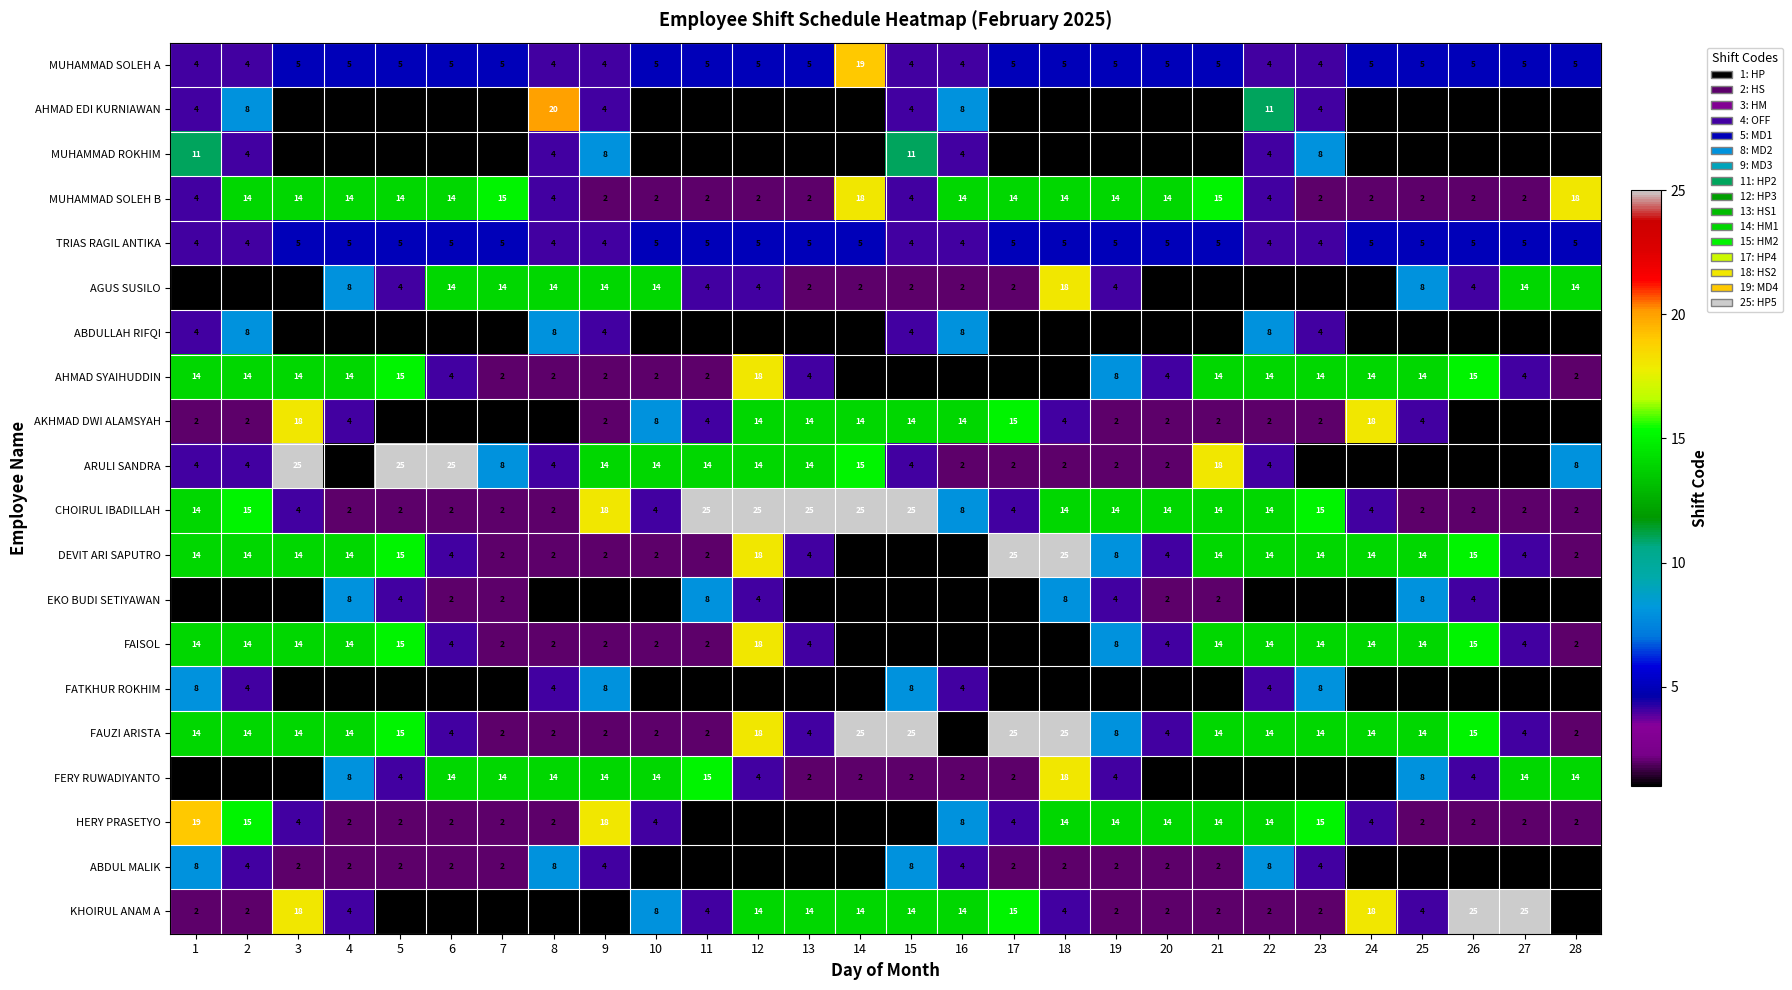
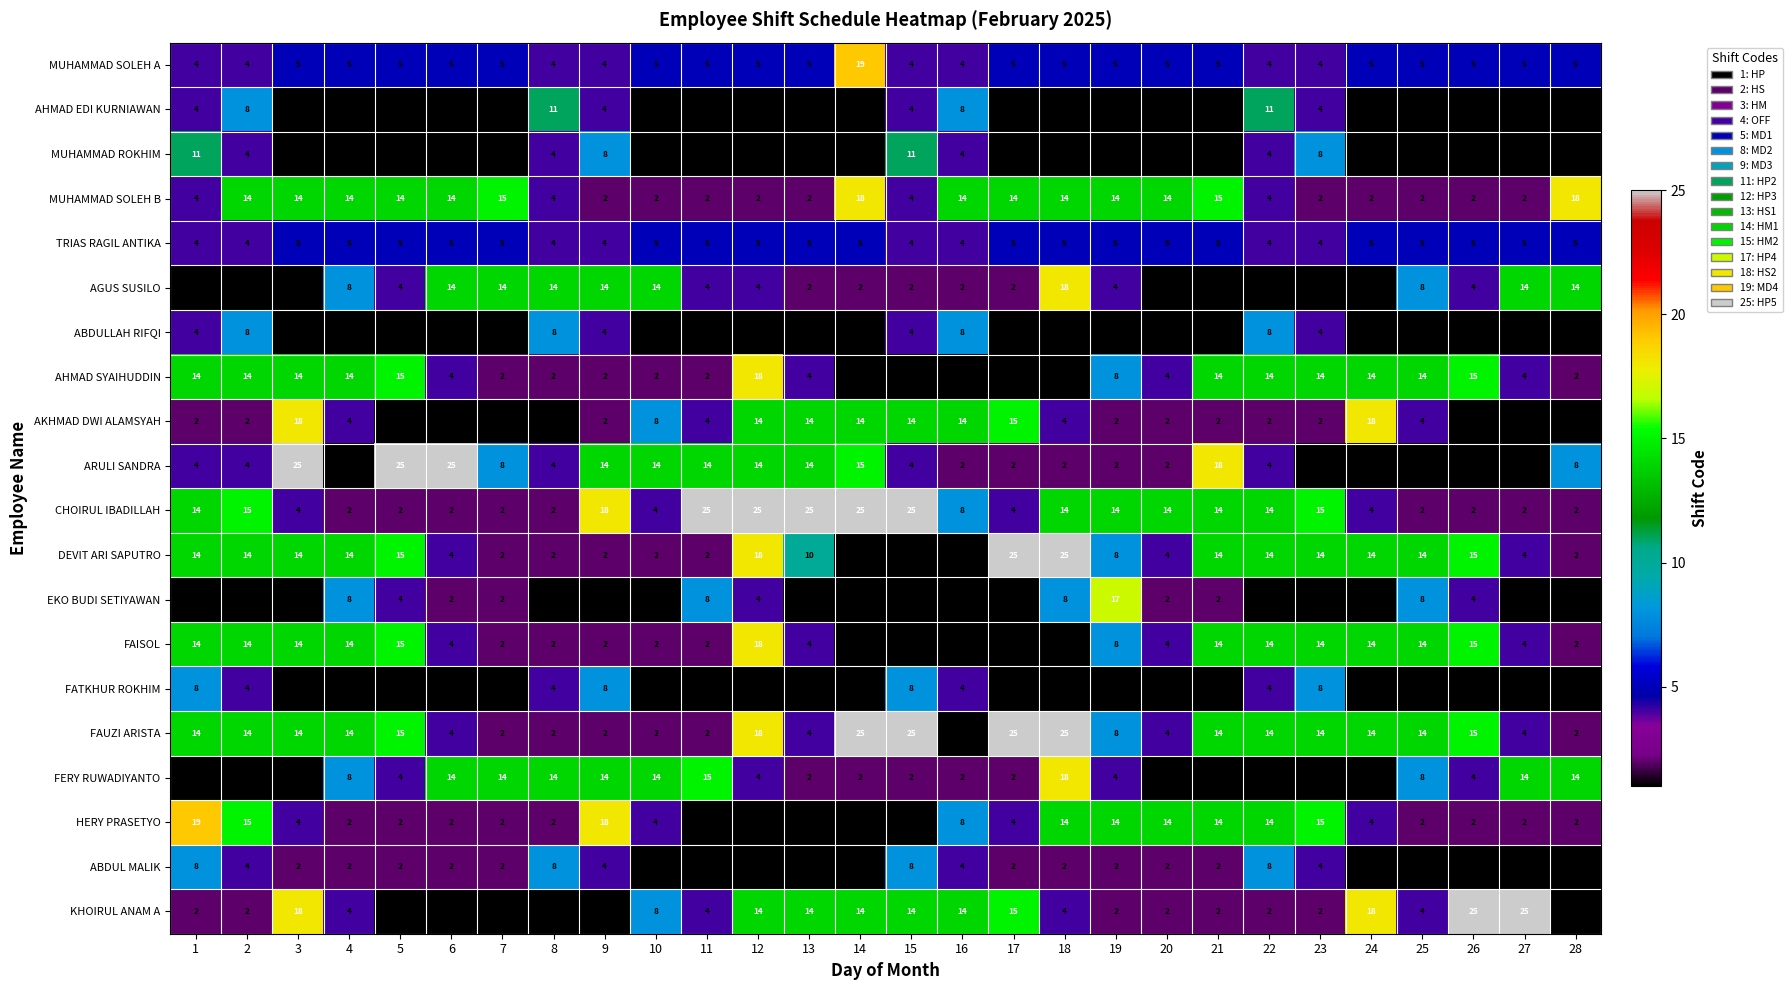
  {
    "AHMAD EDI KURNIAWAN": {
      "1": 4,
      "2": 8,
-     "8": 20,
+     "8": 11,
      "9": 4,
      "15": 4,
      "16": 8,
      "22": 11,
      "23": 4
    },
    "DEVIT ARI SAPUTRO": {
      "1": 14,
      "2": 14,
      "3": 14,
      "4": 14,
      "5": 15,
      "6": 4,
      "7": 2,
      "8": 2,
      "9": 2,
      "10": 2,
      "11": 2,
      "12": 18,
-     "13": 4,
+     "13": 10,
      "17": 25,
      "18": 25,
      "19": 8,
      "20": 4,
      "21": 14,
      "22": 14,
      "23": 14,
      "24": 14,
      "25": 14,
      "26": 15,
      "27": 4,
      "28": 2
    },
    "EKO BUDI SETIYAWAN": {
      "4": 8,
      "5": 4,
      "6": 2,
      "7": 2,
      "11": 8,
      "12": 4,
      "18": 8,
-     "19": 4,
+     "19": 17,
      "20": 2,
      "21": 2,
      "25": 8,
      "26": 4
    }
  }
